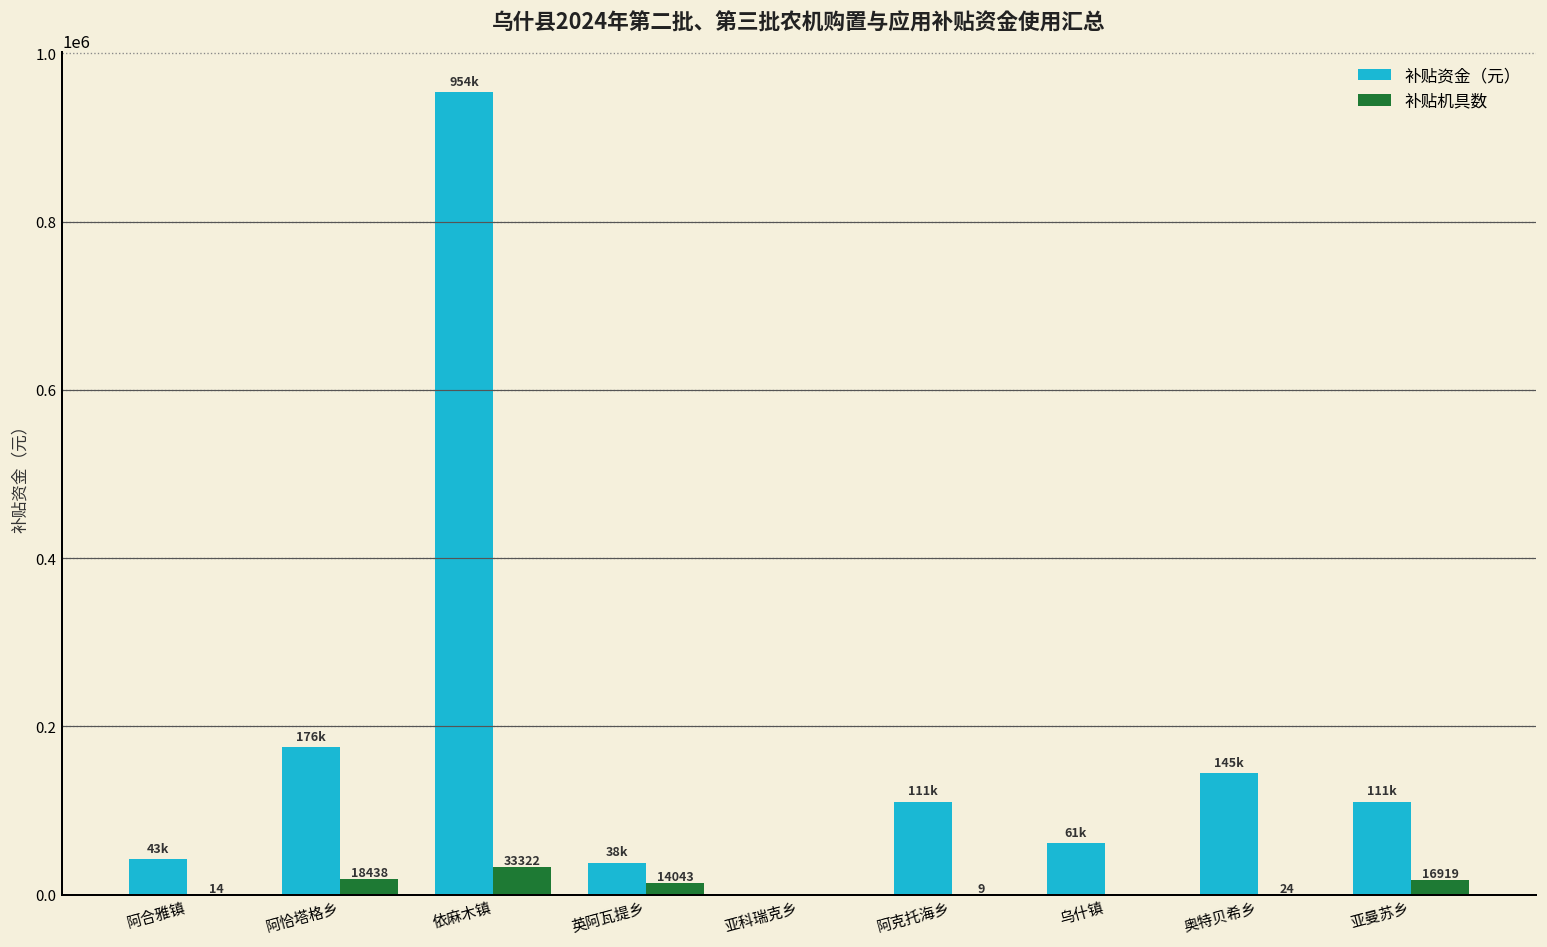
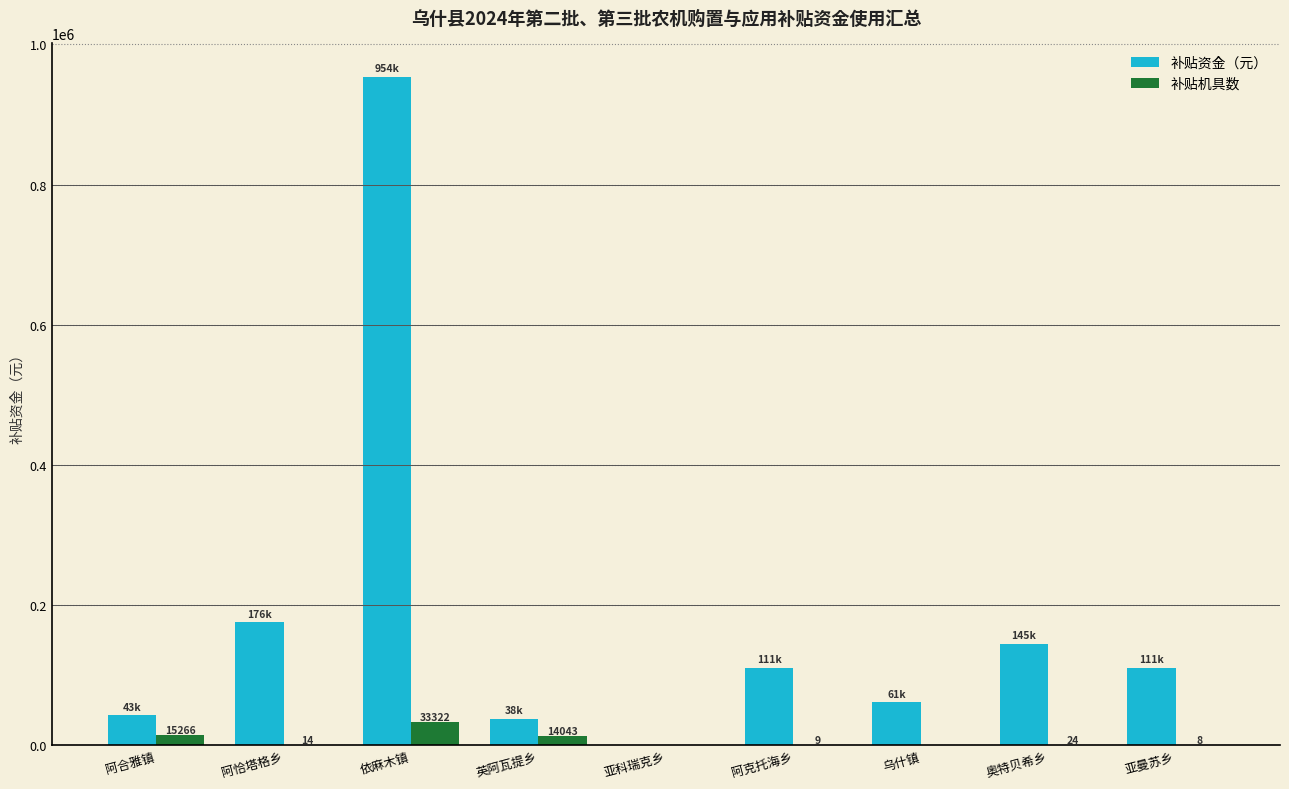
  {
    "补贴资金（元）": {
      "阿合雅镇": "43k",
      "阿恰塔格乡": "176k",
      "依麻木镇": "954k",
      "英阿瓦提乡": "38k",
      "阿克托海乡": "111k",
      "乌什镇": "61k",
      "奥特贝希乡": "145k",
      "亚曼苏乡": "111k"
    },
    "补贴机具数": {
-     "阿合雅镇": "14",
-     "阿恰塔格乡": "18438",
+     "阿合雅镇": "15266",
+     "阿恰塔格乡": "14",
      "依麻木镇": "33322",
      "英阿瓦提乡": "14043",
      "阿克托海乡": "9",
      "奥特贝希乡": "24",
-     "亚曼苏乡": "16919"
+     "亚曼苏乡": "8"
    }
  }
